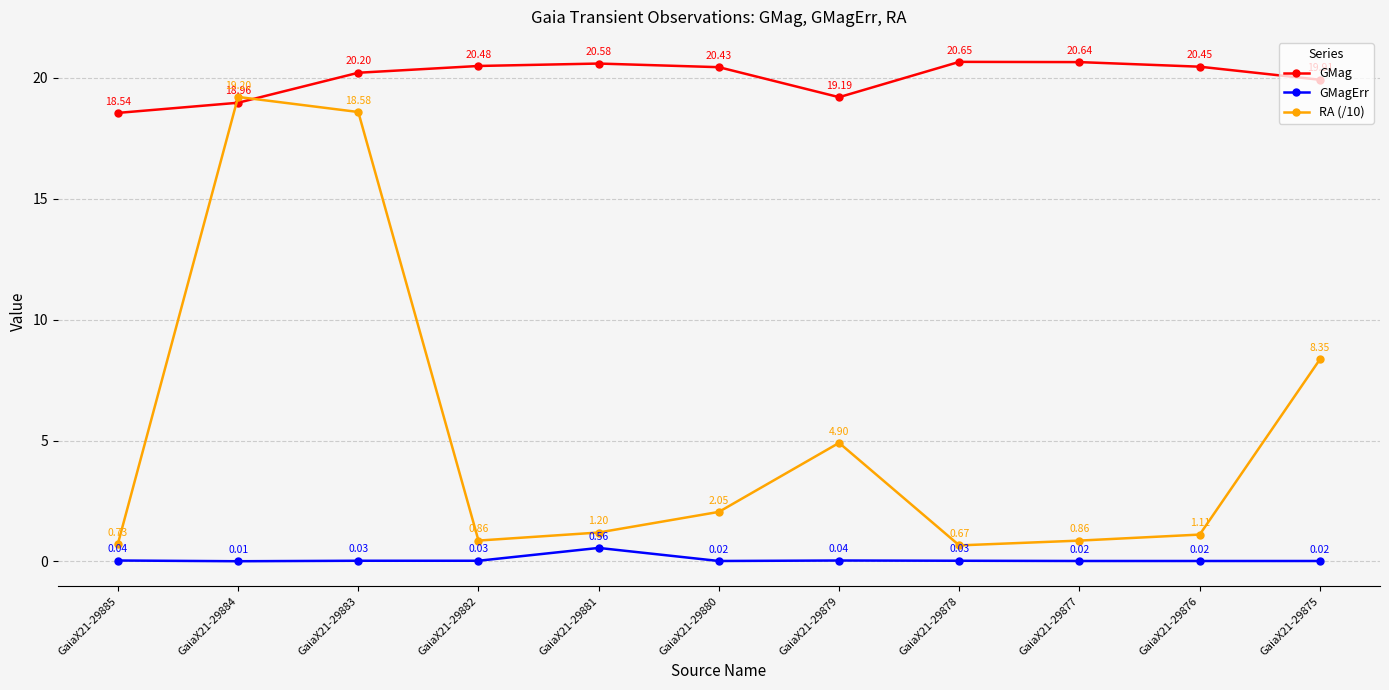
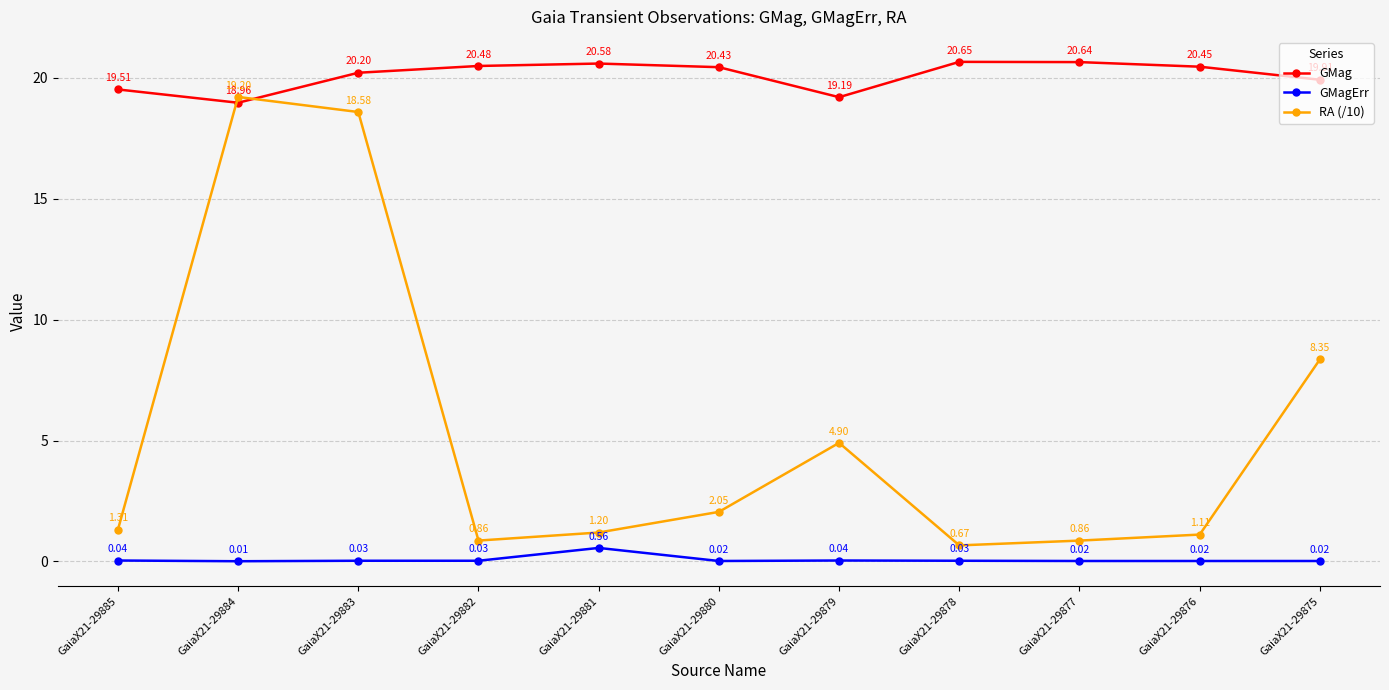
  {
    "GMag": {
-     "GaiaX21-29885": 18.54,
+     "GaiaX21-29885": 19.51,
      "GaiaX21-29883": 20.20,
      "GaiaX21-29882": 20.48,
      "GaiaX21-29881": 20.58,
      "GaiaX21-29880": 20.43,
      "GaiaX21-29879": 19.19,
      "GaiaX21-29878": 20.65,
      "GaiaX21-29877": 20.64,
      "GaiaX21-29876": 20.45
    },
    "GMagErr": {
      "GaiaX21-29884": 0.01,
      "GaiaX21-29883": 0.03,
      "GaiaX21-29882": 0.03,
      "GaiaX21-29880": 0.02,
      "GaiaX21-29879": 0.04,
      "GaiaX21-29877": 0.02,
      "GaiaX21-29876": 0.02,
      "GaiaX21-29875": 0.02
    },
    "RA (/10)": {
-     "GaiaX21-29885": 0.73,
+     "GaiaX21-29885": 1.31,
      "GaiaX21-29883": 18.58,
      "GaiaX21-29882": 0.86,
      "GaiaX21-29881": 1.20,
      "GaiaX21-29880": 2.05,
      "GaiaX21-29879": 4.90,
      "GaiaX21-29878": 0.67,
      "GaiaX21-29877": 0.86,
      "GaiaX21-29876": 1.11,
      "GaiaX21-29875": 8.35
    }
  }
